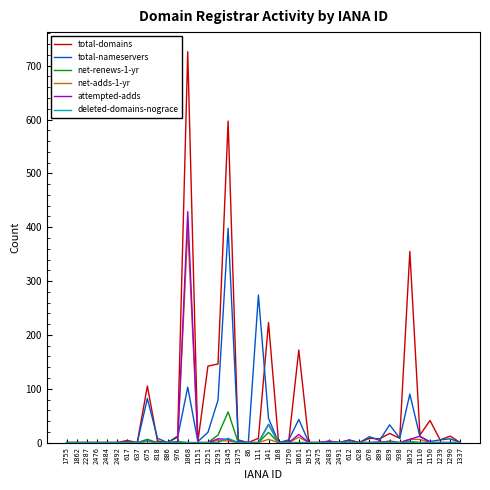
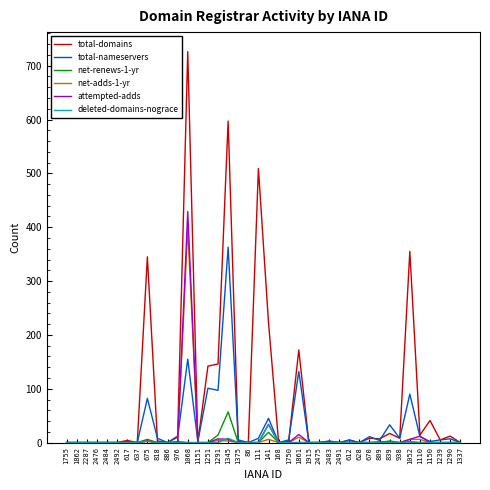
  {
    "total-domains": {
-     "675": 110,
+     "675": 350,
      "1068": 730,
      "1251": 140,
      "1291": 150,
      "1345": 600,
-     "111": 10,
+     "111": 510,
      "141": 220,
      "1861": 170,
      "839": 20,
      "1052": 360,
      "1150": 40,
      "1290": 10
    },
    "total-nameservers": {
      "675": 80,
      "818": 10,
-     "1068": 100,
-     "1251": 20,
-     "1291": 80,
-     "1345": 400,
-     "111": 270,
+     "1068": 160,
+     "1251": 100,
+     "1291": 100,
+     "1345": 360,
+     "111": 10,
      "141": 50,
-     "1861": 40,
+     "1861": 130,
      "839": 30,
      "1052": 90,
      "1290": 10
    },
    "net-renews-1-yr": {
      "1291": 10,
      "1345": 60,
      "141": 20
    },
    "net-adds-1-yr": {
      "1068": 400,
      "141": 10,
      "1861": 10,
      "1110": 10
    },
    "attempted-adds": {
      "1068": 430,
      "1861": 20
    }
  }
